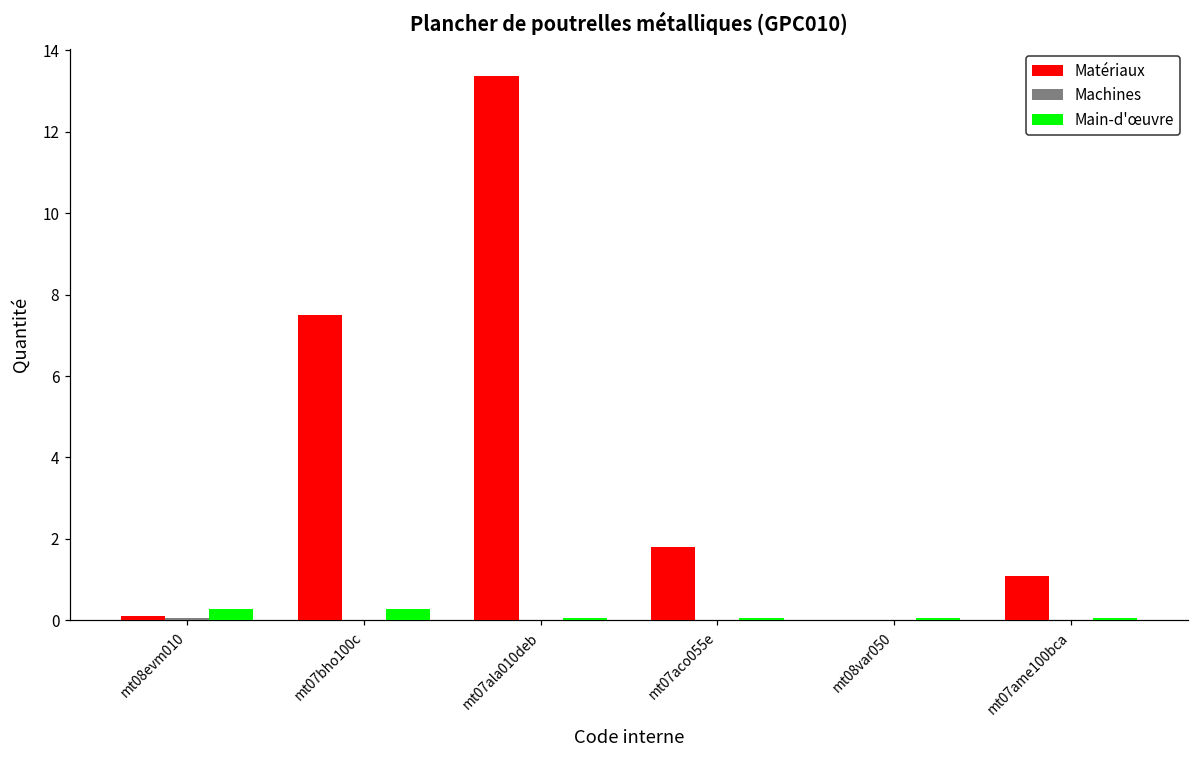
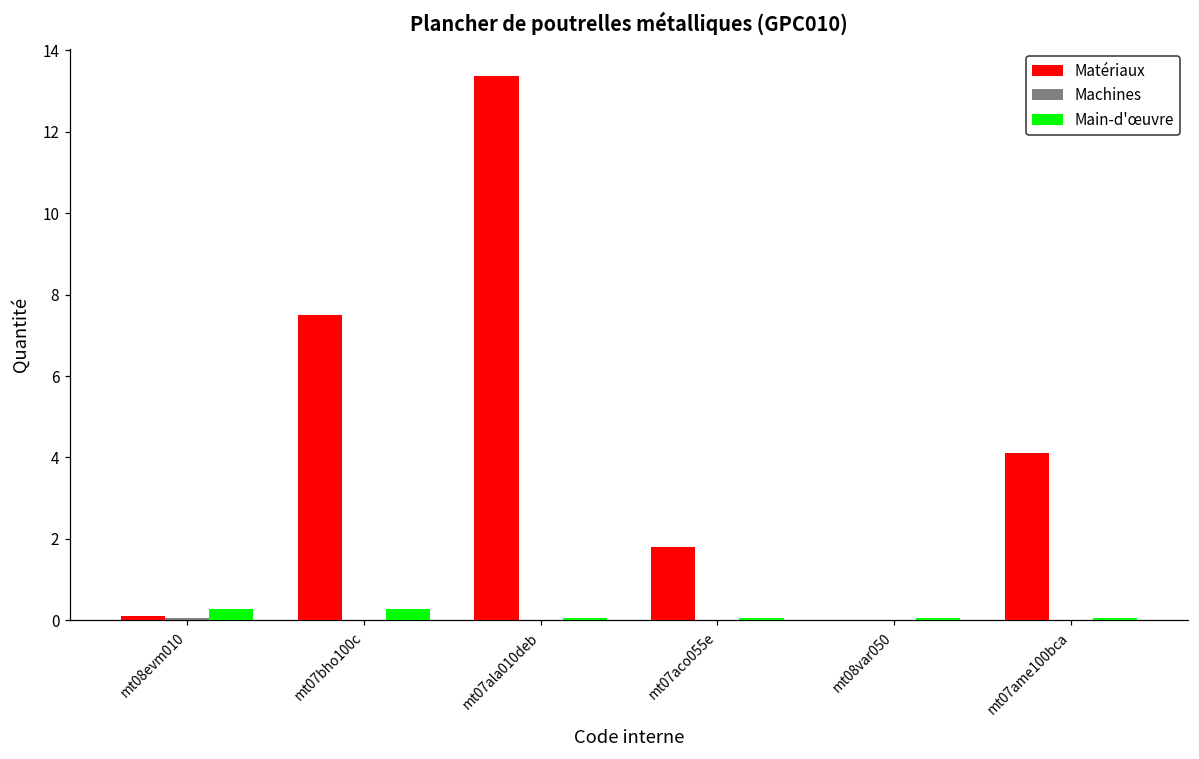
  {
    "Matériaux": {
      "mt08evm010": 0.1,
      "mt07bho100c": 7.5,
      "mt07ala010deb": 13.4,
      "mt07aco055e": 1.8,
-     "mt07ame100bca": 1.1
+     "mt07ame100bca": 4.1
    },
    "Machines": {
      "mt07aco055e": 0.0,
      "mt08var050": 0.0,
      "mt07ame100bca": 0.0
    },
    "Main-d'œuvre": {
      "mt08evm010": 0.3,
      "mt07bho100c": 0.3
    }
  }
